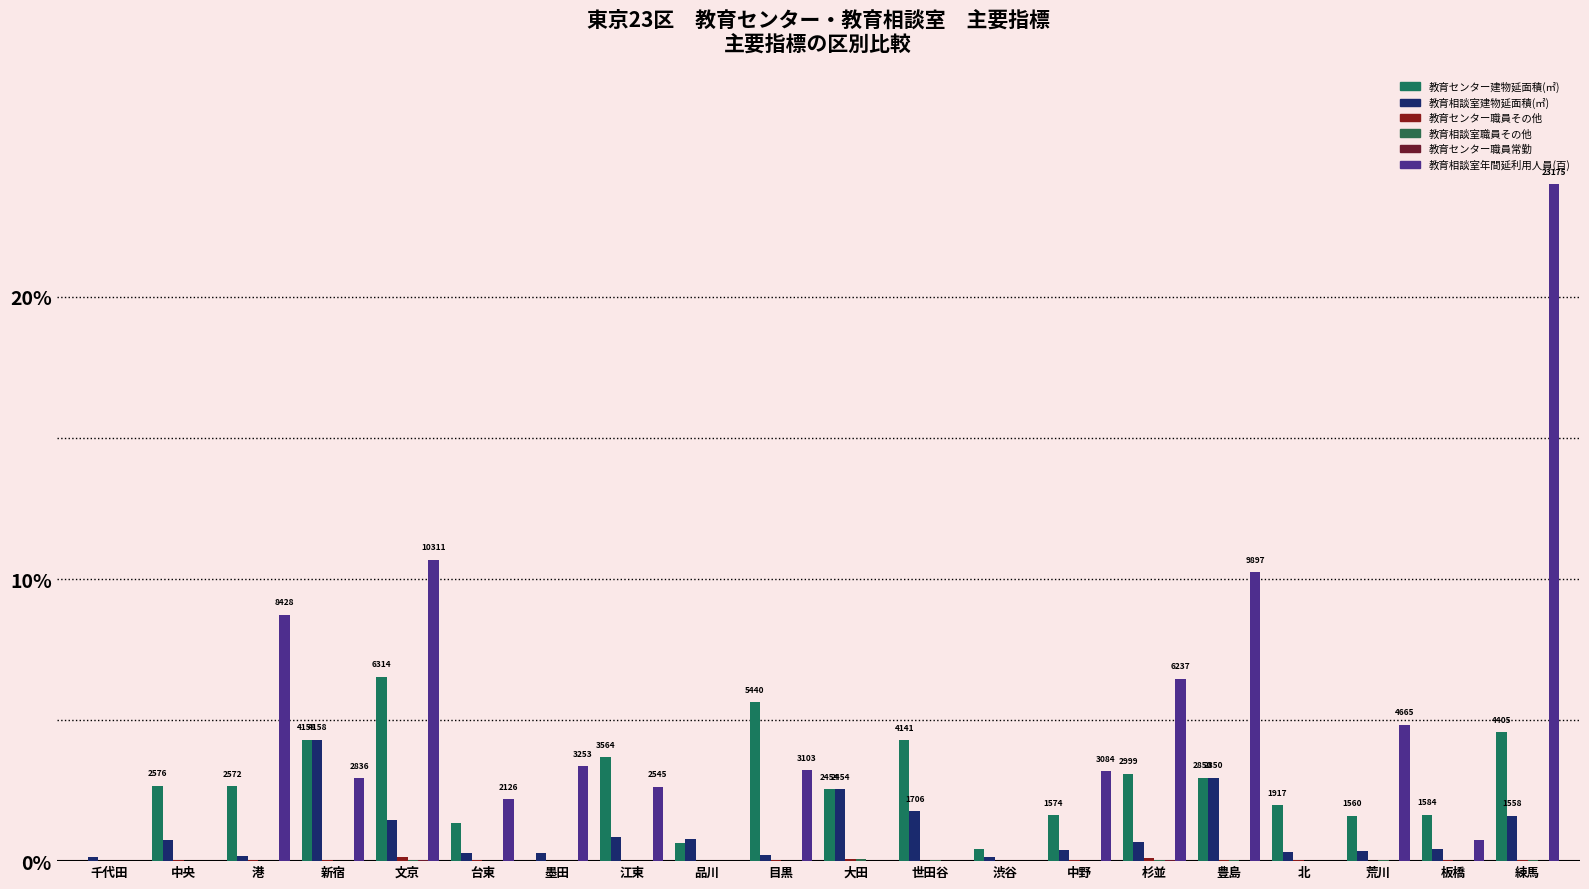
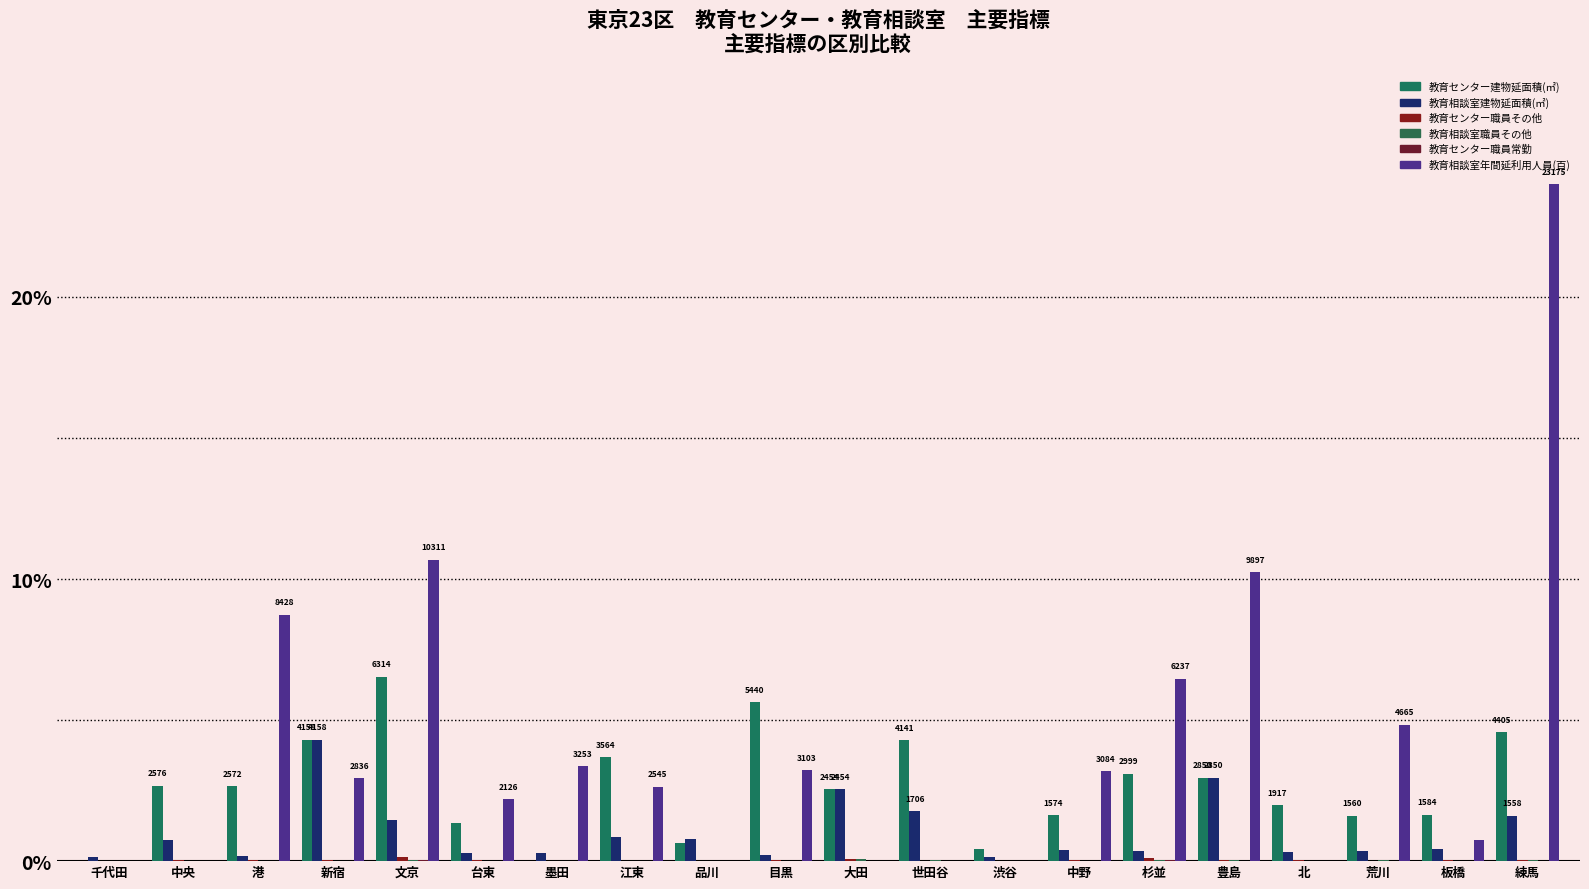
  {
    "教育相談室建物延面積(㎡)": {
      "千代田": "0.1%",
      "中央": "0.8%",
      "港": "0.2%",
      "文京": "1.5%",
      "台東": "0.3%",
      "墨田": "0.3%",
      "江東": "0.8%",
      "品川": "0.8%",
      "目黒": "0.2%",
      "渋谷": "0.1%",
      "中野": "0.4%",
-     "杉並": "0.7%",
+     "杉並": "0.4%",
      "北": "0.3%",
      "荒川": "0.4%",
      "板橋": "0.4%"
    },
    "教育相談室年間延利用人員(百)": {
      "千代田": "0.0%",
      "中央": "0.0%",
      "品川": "0.0%",
      "大田": "0.0%",
      "世田谷": "0.0%",
      "渋谷": "0.0%",
      "北": "0.0%",
      "板橋": "0.8%"
    }
  }
